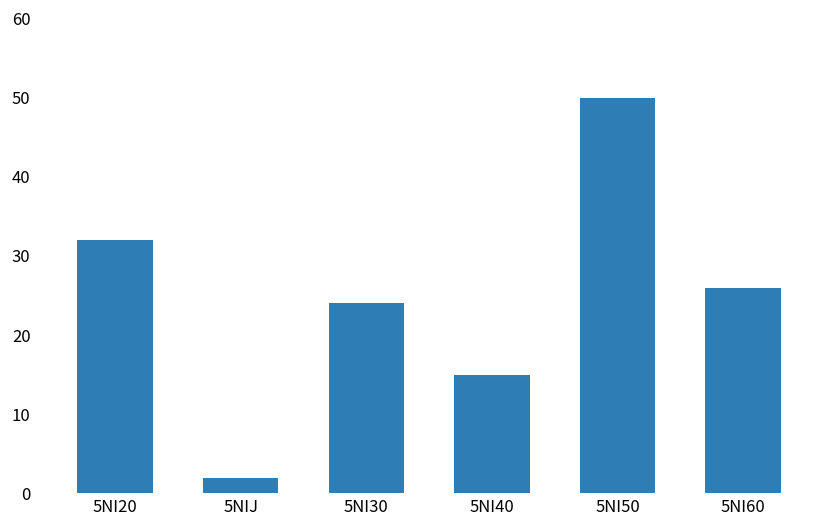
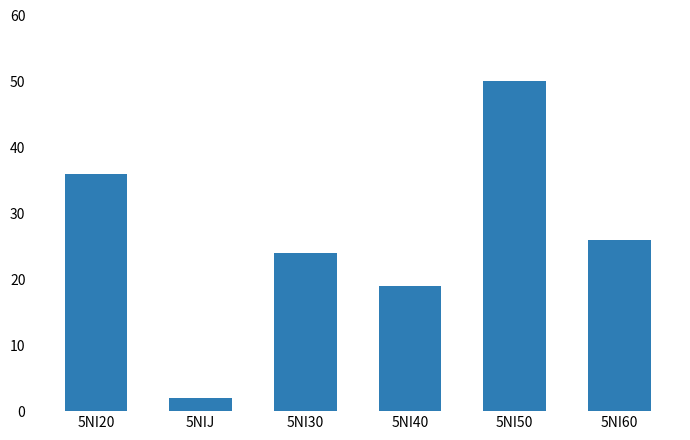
  {
-   "5NI20": 32,
+   "5NI20": 36,
    "5NIJ": 2,
    "5NI30": 24,
-   "5NI40": 15,
+   "5NI40": 19,
    "5NI50": 50,
    "5NI60": 26
  }
